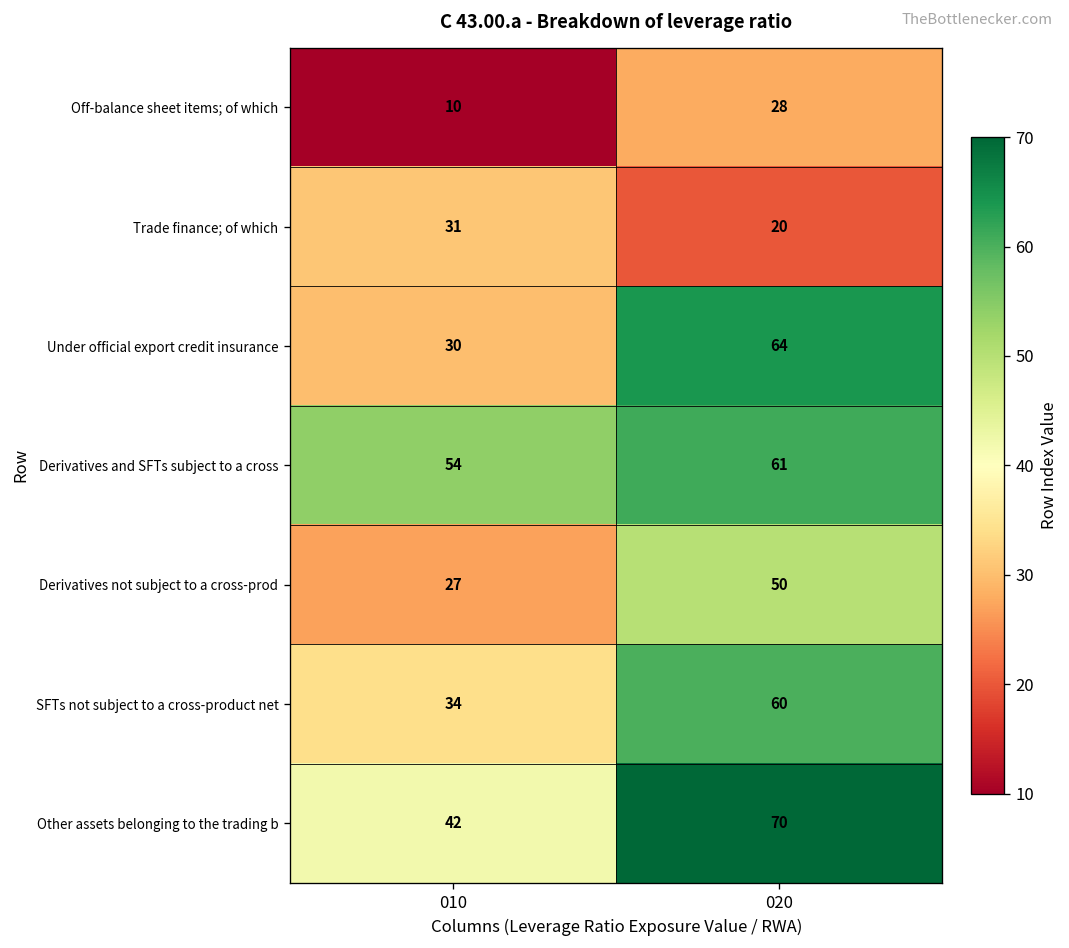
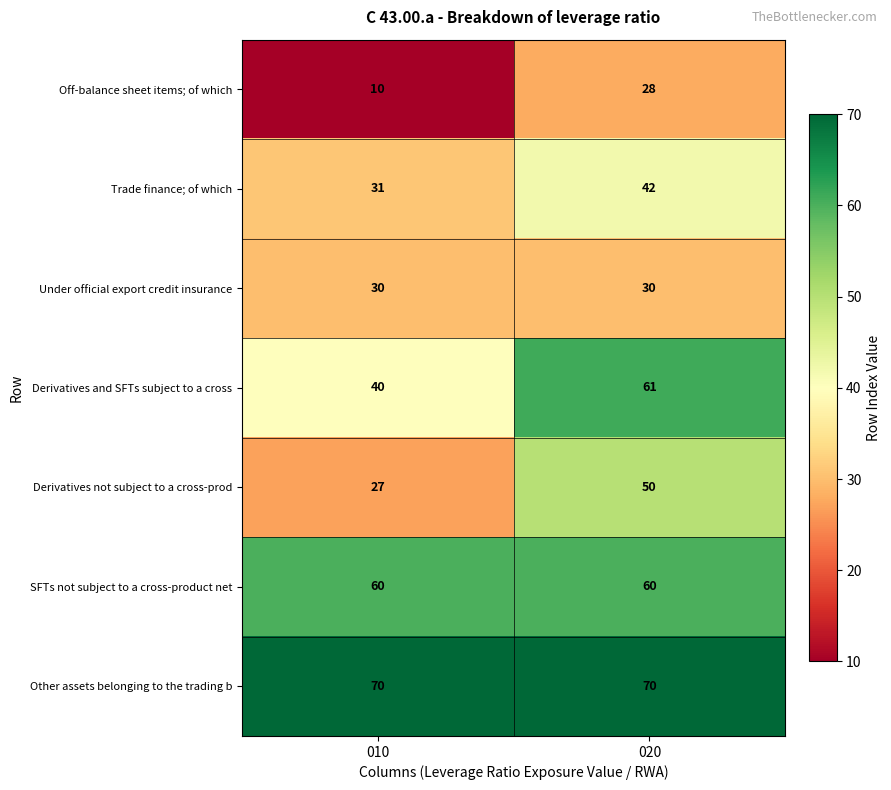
  {
    "Off-balance sheet items; of which": {
      "010": 10,
      "020": 28
    },
    "Trade finance; of which": {
      "010": 31,
-     "020": 20
+     "020": 42
    },
    "Under official export credit insurance": {
      "010": 30,
-     "020": 64
+     "020": 30
    },
    "Derivatives and SFTs subject to a cross": {
-     "010": 54,
+     "010": 40,
      "020": 61
    },
    "Derivatives not subject to a cross-prod": {
      "010": 27,
      "020": 50
    },
    "SFTs not subject to a cross-product net": {
-     "010": 34,
+     "010": 60,
      "020": 60
    },
    "Other assets belonging to the trading b": {
-     "010": 42,
+     "010": 70,
      "020": 70
    }
  }
